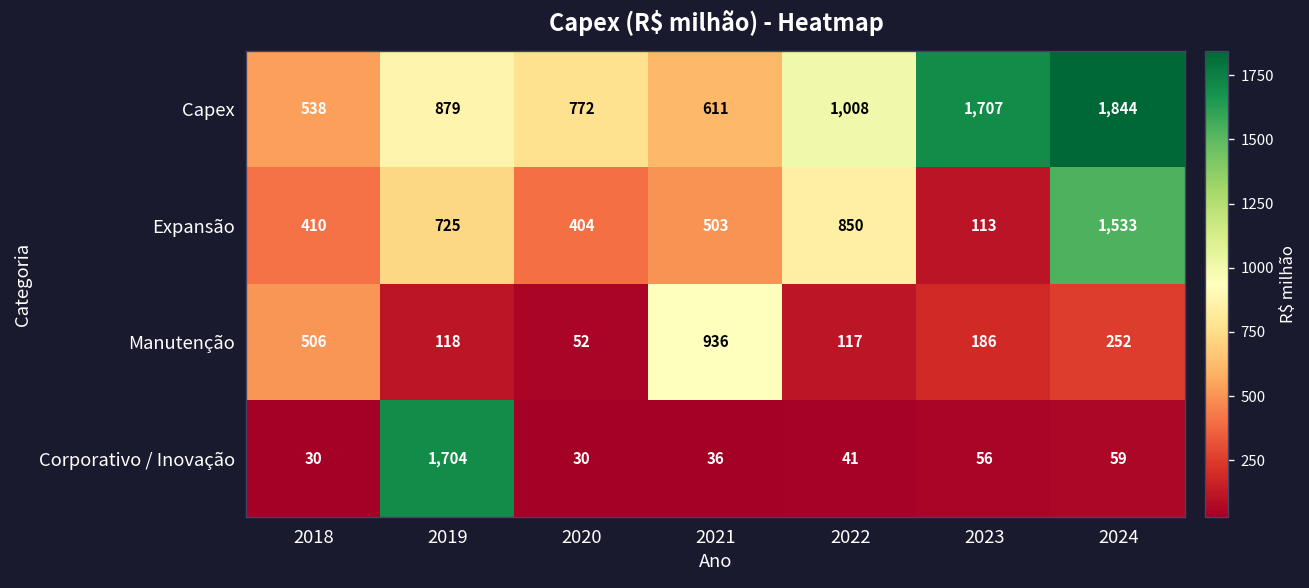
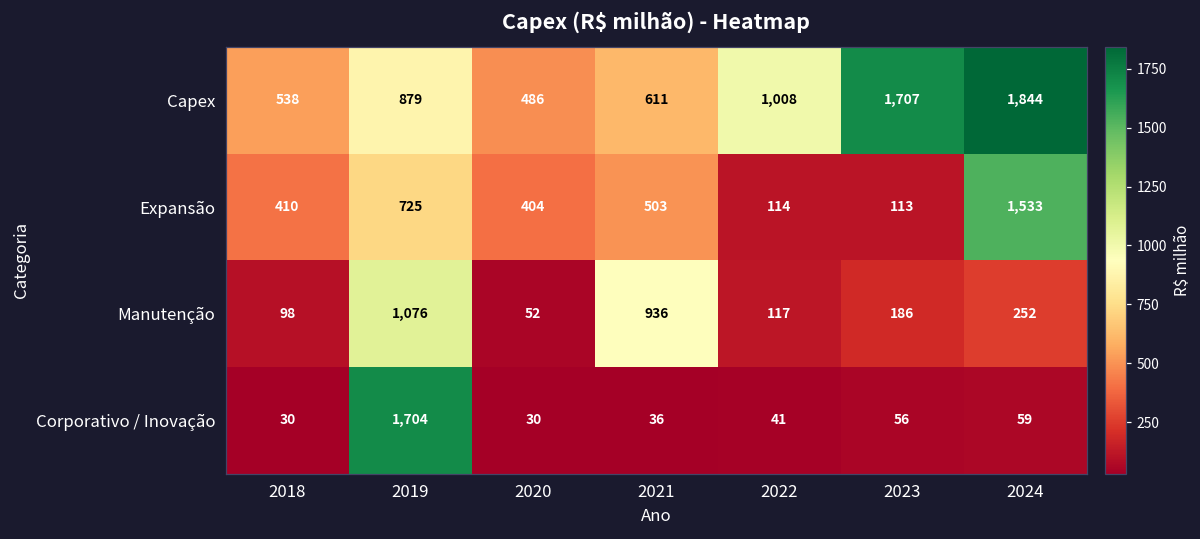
  {
    "Capex": {
      "2018": "538",
      "2019": "879",
-     "2020": "772",
+     "2020": "486",
      "2021": "611",
      "2022": "1,008",
      "2023": "1,707",
      "2024": "1,844"
    },
    "Expansão": {
      "2018": "410",
      "2019": "725",
      "2020": "404",
      "2021": "503",
-     "2022": "850",
+     "2022": "114",
      "2023": "113",
      "2024": "1,533"
    },
    "Manutenção": {
-     "2018": "506",
-     "2019": "118",
+     "2018": "98",
+     "2019": "1,076",
      "2020": "52",
      "2021": "936",
      "2022": "117",
      "2023": "186",
      "2024": "252"
    },
    "Corporativo / Inovação": {
      "2018": "30",
      "2019": "1,704",
      "2020": "30",
      "2021": "36",
      "2022": "41",
      "2023": "56",
      "2024": "59"
    }
  }
